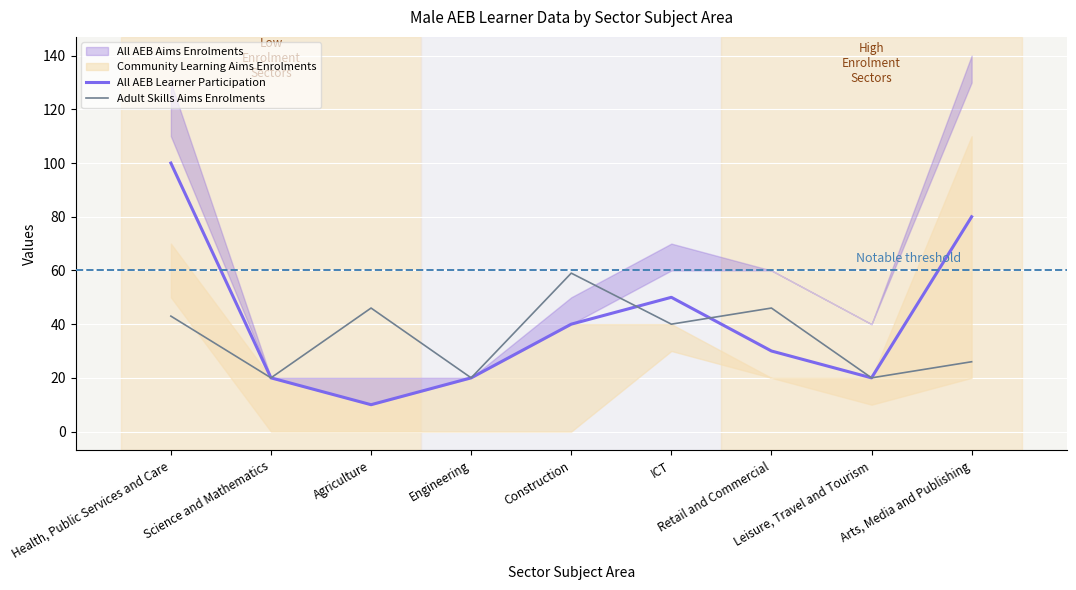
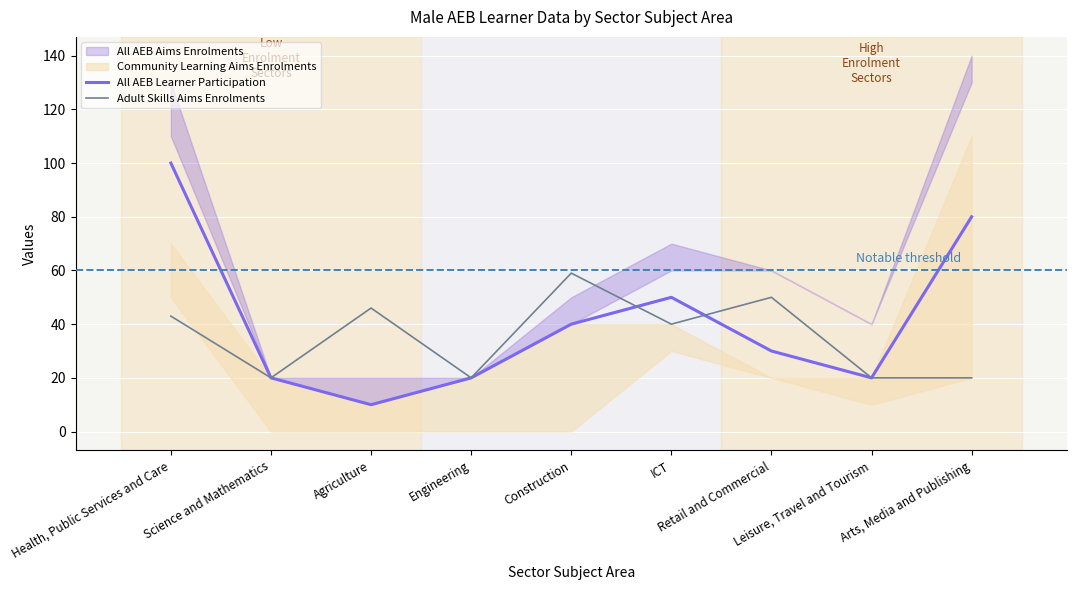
  {
    "Adult Skills Aims Enrolments": {
      "Health, Public Services and Care": 43,
      "Agriculture": 46,
      "Construction": 59,
-     "Retail and Commercial": 46,
-     "Arts, Media and Publishing": 26
+     "Retail and Commercial": 50,
+     "Arts, Media and Publishing": 20
    }
  }
